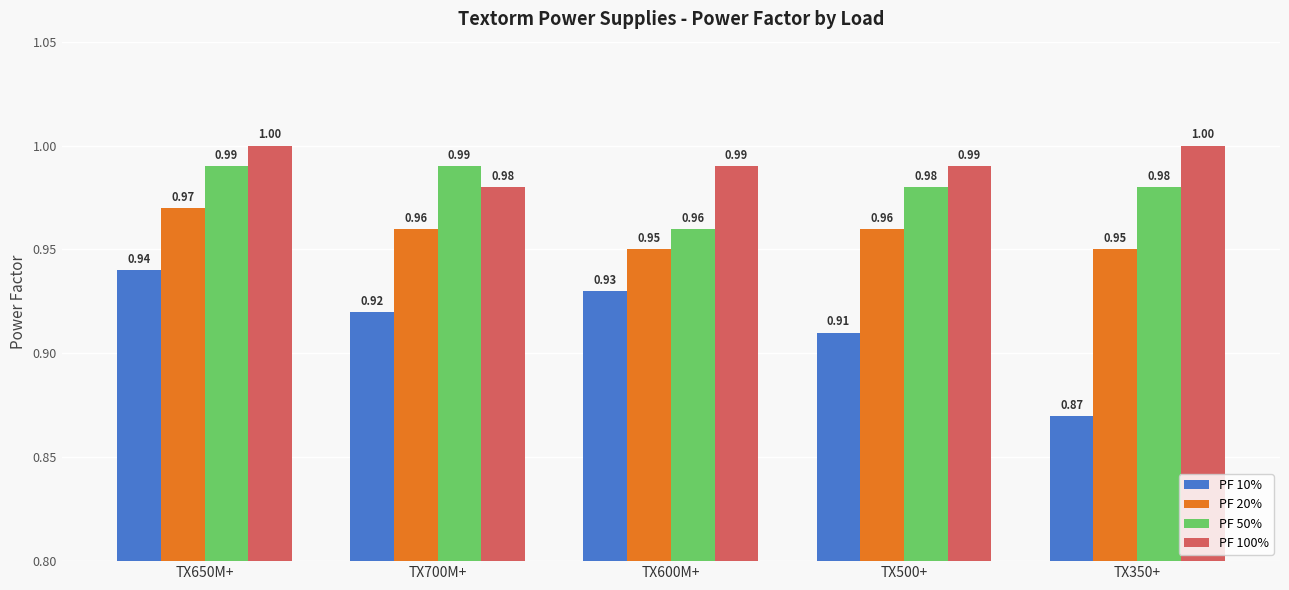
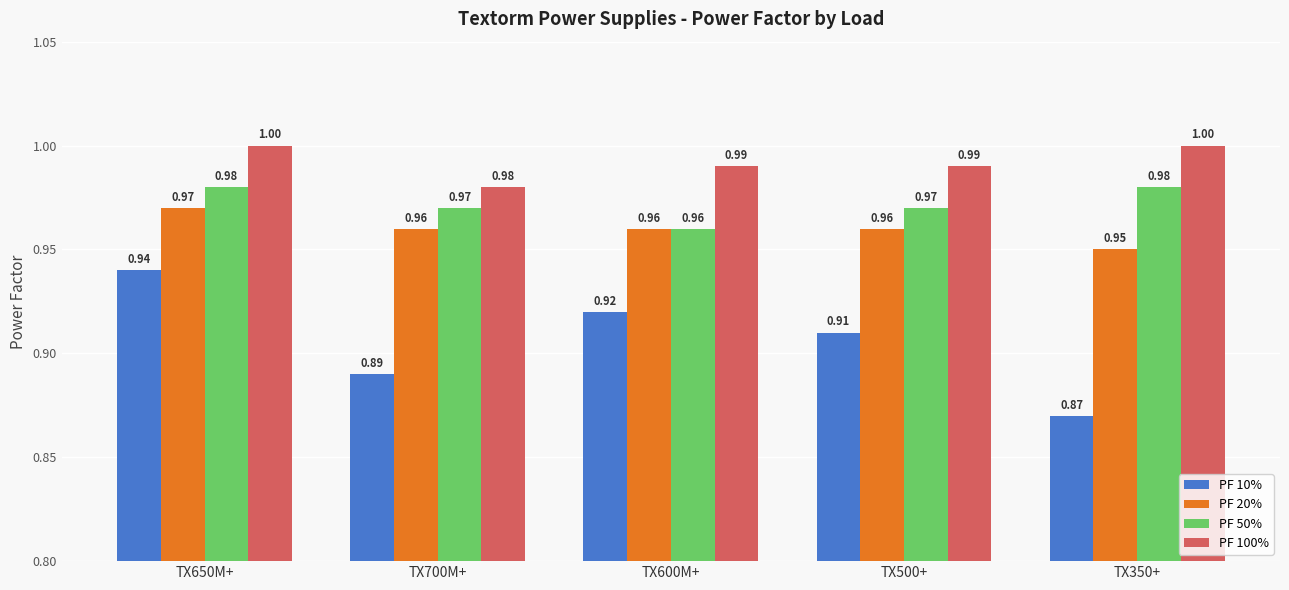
  {
    "PF 10%": {
      "TX650M+": 0.94,
-     "TX700M+": 0.92,
-     "TX600M+": 0.93,
+     "TX700M+": 0.89,
+     "TX600M+": 0.92,
      "TX500+": 0.91,
      "TX350+": 0.87
    },
    "PF 20%": {
      "TX650M+": 0.97,
      "TX700M+": 0.96,
-     "TX600M+": 0.95,
+     "TX600M+": 0.96,
      "TX500+": 0.96,
      "TX350+": 0.95
    },
    "PF 50%": {
-     "TX650M+": 0.99,
-     "TX700M+": 0.99,
+     "TX650M+": 0.98,
+     "TX700M+": 0.97,
      "TX600M+": 0.96,
-     "TX500+": 0.98,
+     "TX500+": 0.97,
      "TX350+": 0.98
    },
    "PF 100%": {
      "TX650M+": 1.00,
      "TX700M+": 0.98,
      "TX600M+": 0.99,
      "TX500+": 0.99,
      "TX350+": 1.00
    }
  }
